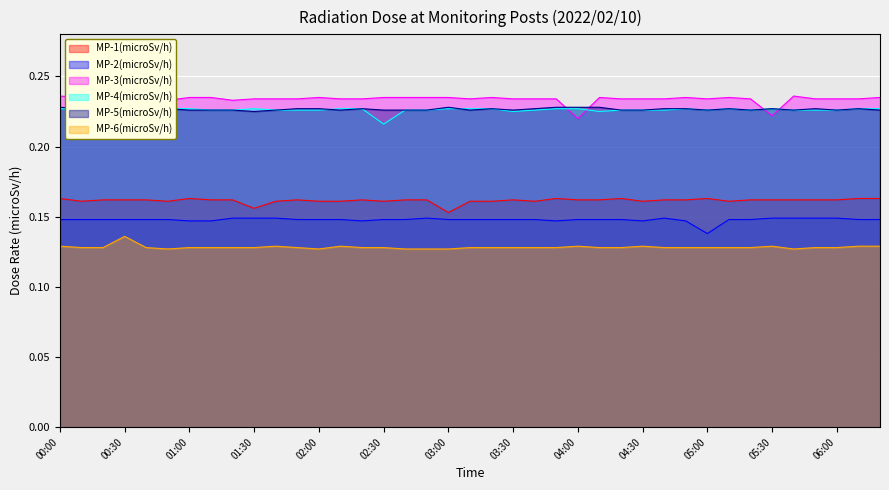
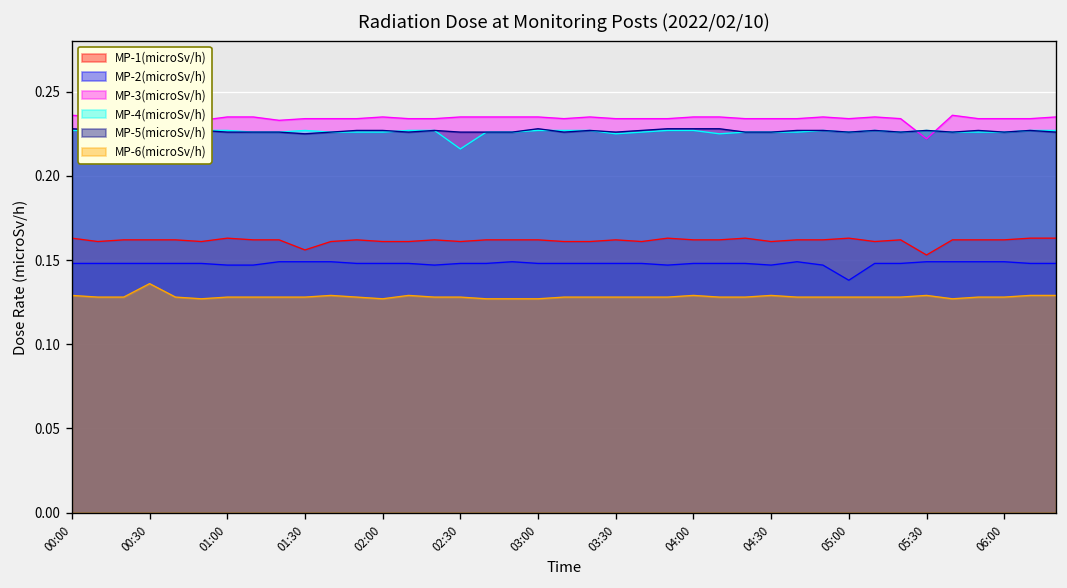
  {
    "MP-1(microSv/h)": {
      "00:00": 0.163,
      "00:30": 0.162,
      "01:00": 0.163,
      "01:30": 0.156,
      "02:00": 0.161,
      "02:30": 0.161,
-     "03:00": 0.153,
+     "03:00": 0.162,
      "03:30": 0.162,
      "04:00": 0.162,
      "04:30": 0.161,
      "05:00": 0.163,
-     "05:30": 0.162,
+     "05:30": 0.153,
      "06:00": 0.162
    },
    "MP-2(microSv/h)": {
      "00:00": 0.148,
      "00:30": 0.148,
      "01:00": 0.147,
      "01:30": 0.149,
      "02:00": 0.148,
      "02:30": 0.148,
      "03:00": 0.148,
      "03:30": 0.148,
      "04:00": 0.148,
      "04:30": 0.147,
      "05:00": 0.138,
      "05:30": 0.149,
      "06:00": 0.149
    },
    "MP-3(microSv/h)": {
      "00:00": 0.236,
      "01:00": 0.235,
      "01:30": 0.234,
      "02:00": 0.235,
      "02:30": 0.235,
      "03:00": 0.235,
      "03:30": 0.234,
-     "04:00": 0.220,
+     "04:00": 0.235,
      "04:30": 0.234,
      "05:00": 0.234,
      "05:30": 0.222,
      "06:00": 0.234
    },
    "MP-4(microSv/h)": {
      "01:30": 0.227,
      "02:30": 0.216
    },
    "MP-5(microSv/h)": {
      "01:30": 0.225,
      "02:30": 0.226
    },
    "MP-6(microSv/h)": {
      "00:00": 0.129,
      "00:30": 0.136,
      "01:00": 0.128,
      "01:30": 0.128,
      "02:00": 0.127,
      "02:30": 0.128,
      "03:00": 0.127,
      "03:30": 0.128,
      "04:00": 0.129,
      "04:30": 0.129,
      "05:00": 0.128,
      "05:30": 0.129,
      "06:00": 0.128
    }
  }
